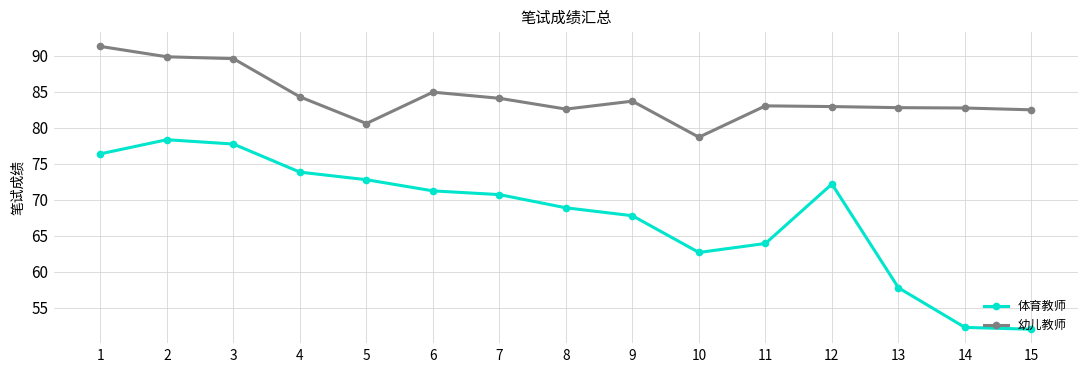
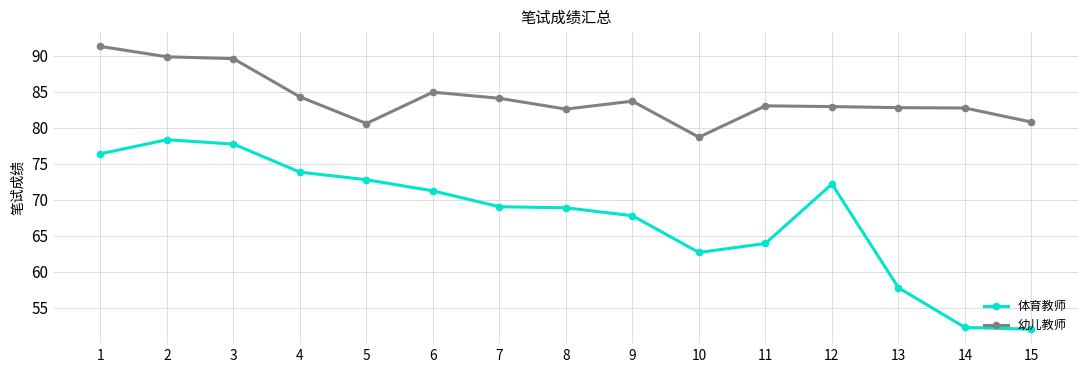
  {
    "体育教师": {
      "1": 76,
      "2": 78,
      "3": 78,
      "4": 74,
      "5": 73,
      "6": 71,
-     "7": 71,
+     "7": 69,
      "8": 69,
      "9": 68,
      "10": 63,
      "11": 64,
      "12": 72,
      "13": 58,
      "14": 52,
      "15": 52
    },
    "幼儿教师": {
      "1": 91,
      "2": 90,
      "3": 90,
      "4": 84,
      "5": 81,
      "6": 85,
      "7": 84,
      "8": 83,
      "9": 84,
      "10": 79,
      "11": 83,
      "12": 83,
      "13": 83,
      "14": 83,
-     "15": 83
+     "15": 81
    }
  }
